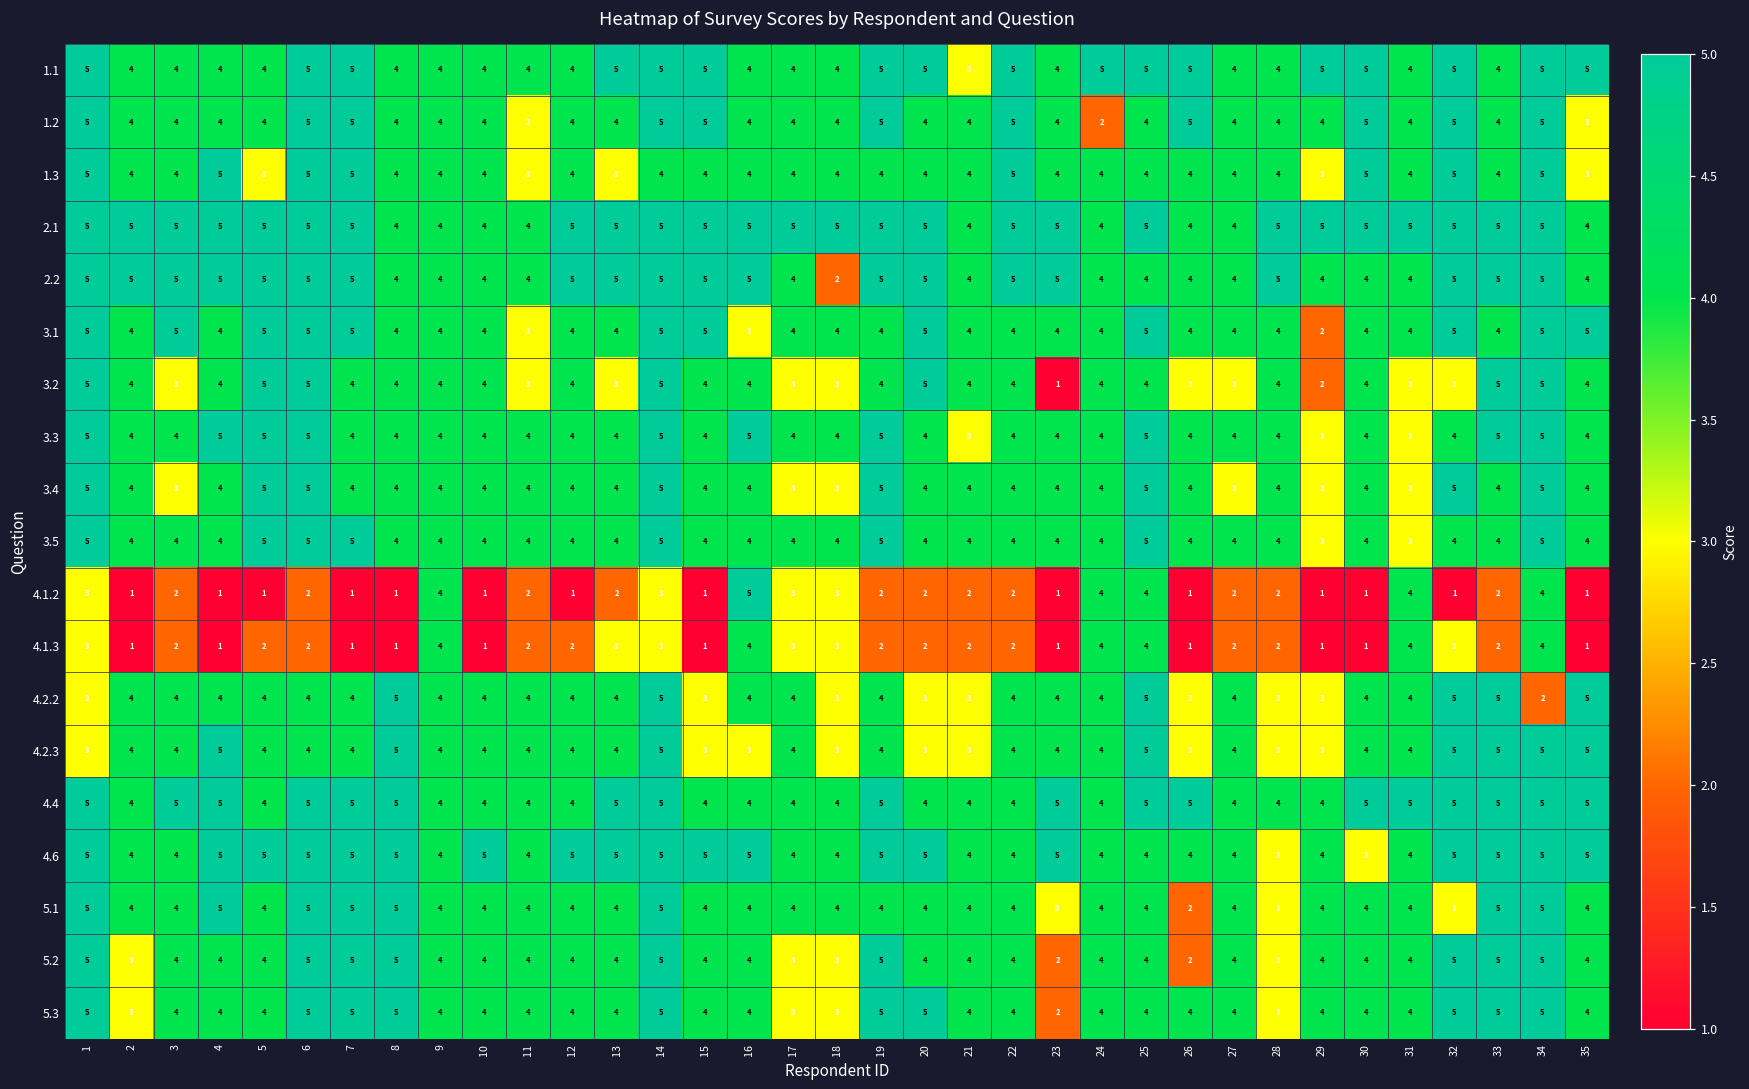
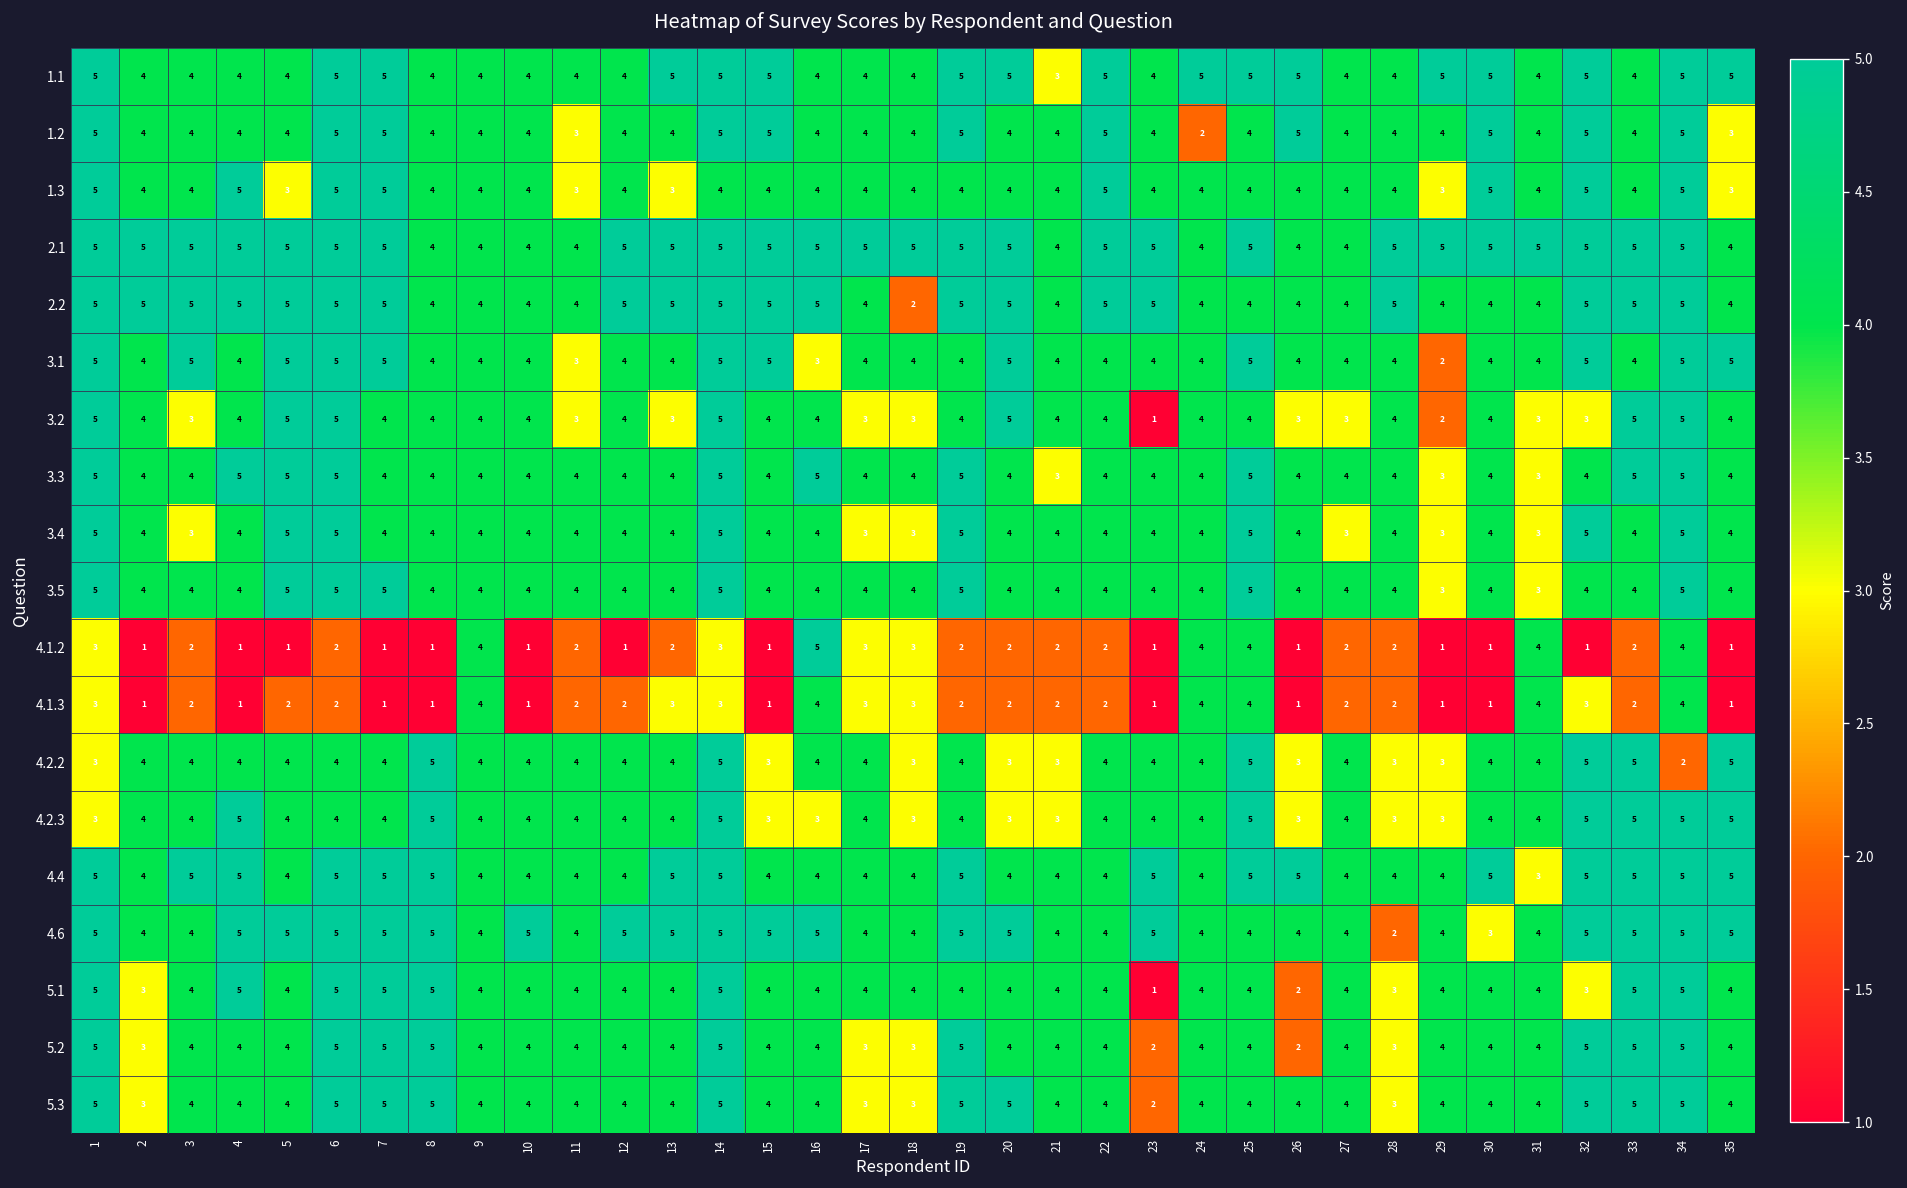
  {
    "4.4": {
      "1": 5,
      "2": 4,
      "3": 5,
      "4": 5,
      "5": 4,
      "6": 5,
      "7": 5,
      "8": 5,
      "9": 4,
      "10": 4,
      "11": 4,
      "12": 4,
      "13": 5,
      "14": 5,
      "15": 4,
      "16": 4,
      "17": 4,
      "18": 4,
      "19": 5,
      "20": 4,
      "21": 4,
      "22": 4,
      "23": 5,
      "24": 4,
      "25": 5,
      "26": 5,
      "27": 4,
      "28": 4,
      "29": 4,
      "30": 5,
-     "31": 5,
+     "31": 3,
      "32": 5,
      "33": 5,
      "34": 5,
      "35": 5
    },
    "4.6": {
      "1": 5,
      "2": 4,
      "3": 4,
      "4": 5,
      "5": 5,
      "6": 5,
      "7": 5,
      "8": 5,
      "9": 4,
      "10": 5,
      "11": 4,
      "12": 5,
      "13": 5,
      "14": 5,
      "15": 5,
      "16": 5,
      "17": 4,
      "18": 4,
      "19": 5,
      "20": 5,
      "21": 4,
      "22": 4,
      "23": 5,
      "24": 4,
      "25": 4,
      "26": 4,
      "27": 4,
-     "28": 3,
+     "28": 2,
      "29": 4,
      "30": 3,
      "31": 4,
      "32": 5,
      "33": 5,
      "34": 5,
      "35": 5
    },
    "5.1": {
      "1": 5,
-     "2": 4,
+     "2": 3,
      "3": 4,
      "4": 5,
      "5": 4,
      "6": 5,
      "7": 5,
      "8": 5,
      "9": 4,
      "10": 4,
      "11": 4,
      "12": 4,
      "13": 4,
      "14": 5,
      "15": 4,
      "16": 4,
      "17": 4,
      "18": 4,
      "19": 4,
      "20": 4,
      "21": 4,
      "22": 4,
-     "23": 3,
+     "23": 1,
      "24": 4,
      "25": 4,
      "26": 2,
      "27": 4,
      "28": 3,
      "29": 4,
      "30": 4,
      "31": 4,
      "32": 3,
      "33": 5,
      "34": 5,
      "35": 4
    }
  }
